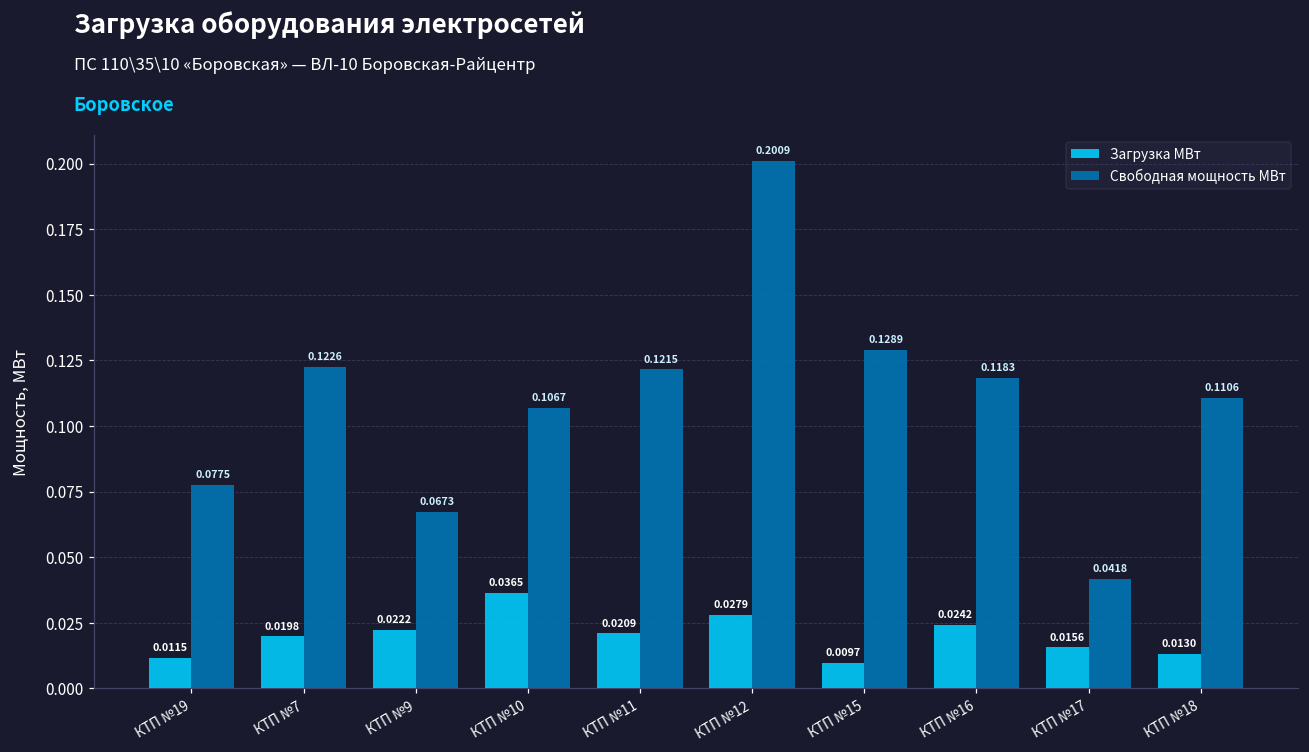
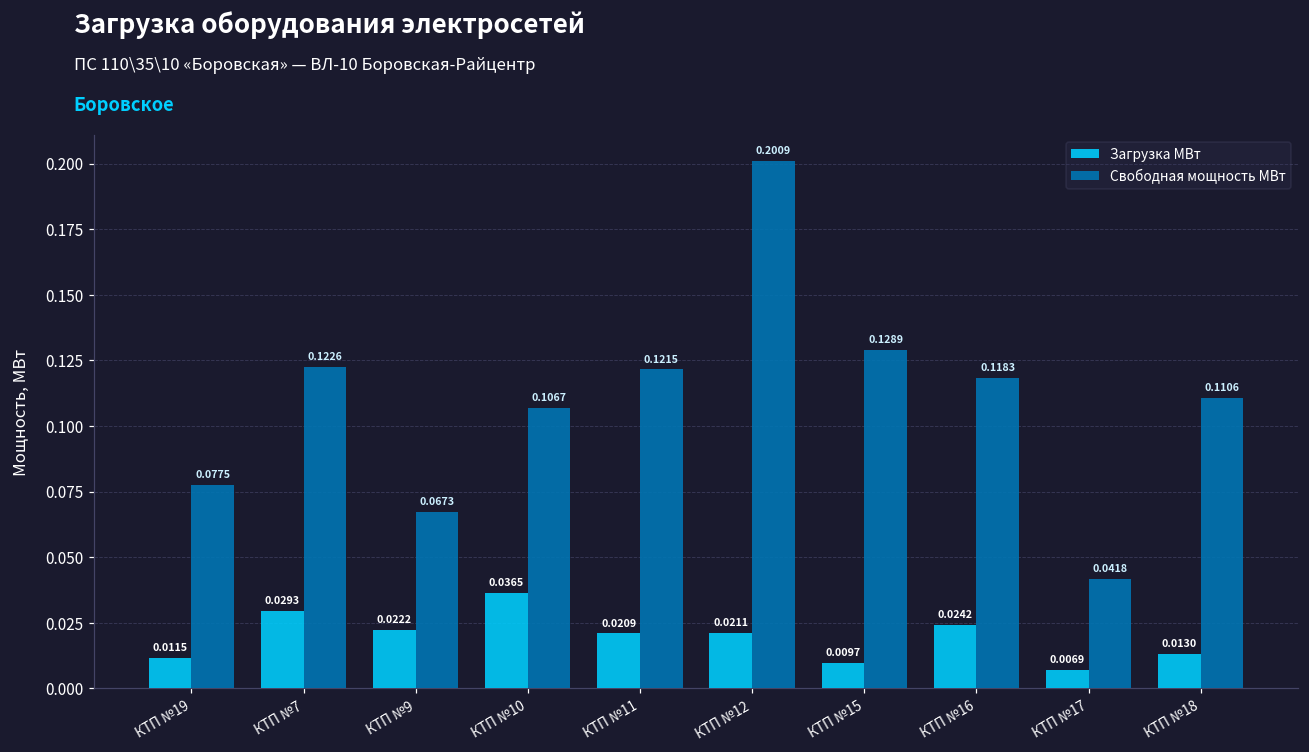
  {
    "Загрузка МВт": {
      "КТП №19": 0.0115,
-     "КТП №7": 0.0198,
+     "КТП №7": 0.0293,
      "КТП №9": 0.0222,
      "КТП №10": 0.0365,
      "КТП №11": 0.0209,
-     "КТП №12": 0.0279,
+     "КТП №12": 0.0211,
      "КТП №15": 0.0097,
      "КТП №16": 0.0242,
-     "КТП №17": 0.0156,
+     "КТП №17": 0.0069,
      "КТП №18": 0.0130
    },
    "Свободная мощность МВт": {
      "КТП №19": 0.0775,
      "КТП №7": 0.1226,
      "КТП №9": 0.0673,
      "КТП №10": 0.1067,
      "КТП №11": 0.1215,
      "КТП №12": 0.2009,
      "КТП №15": 0.1289,
      "КТП №16": 0.1183,
      "КТП №17": 0.0418,
      "КТП №18": 0.1106
    }
  }
